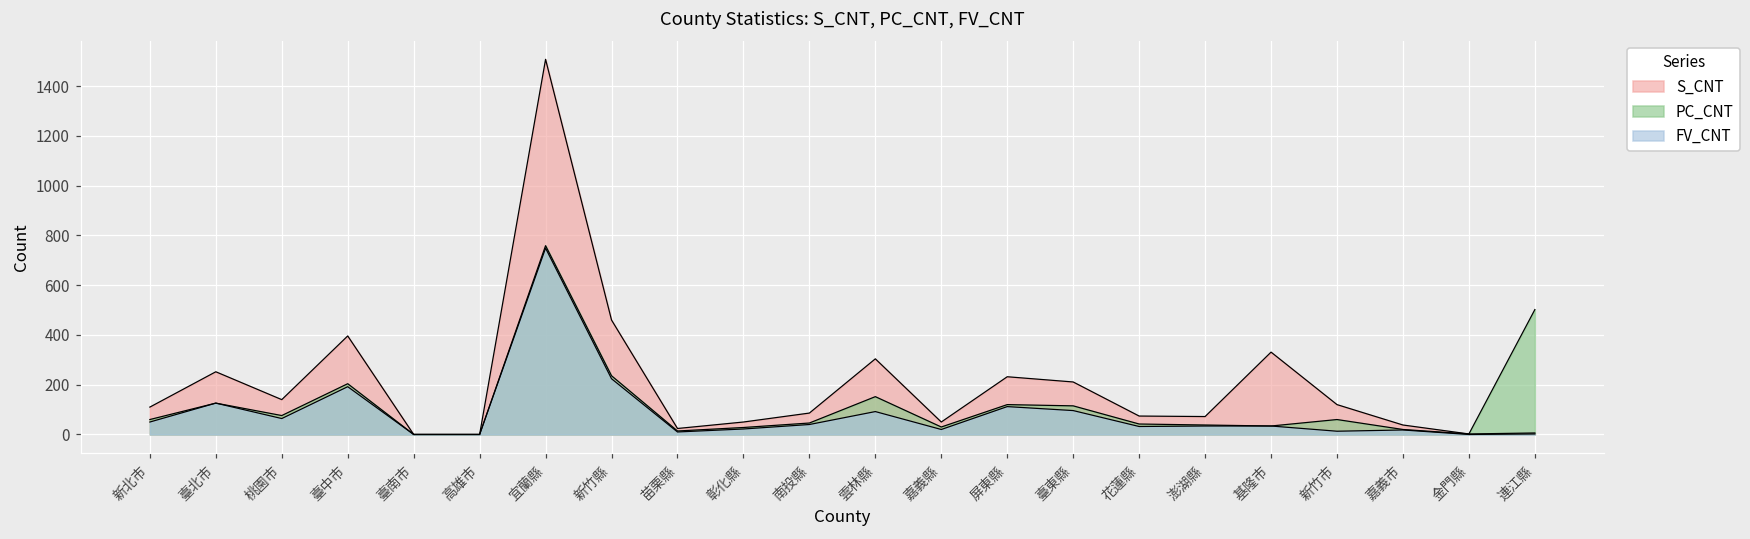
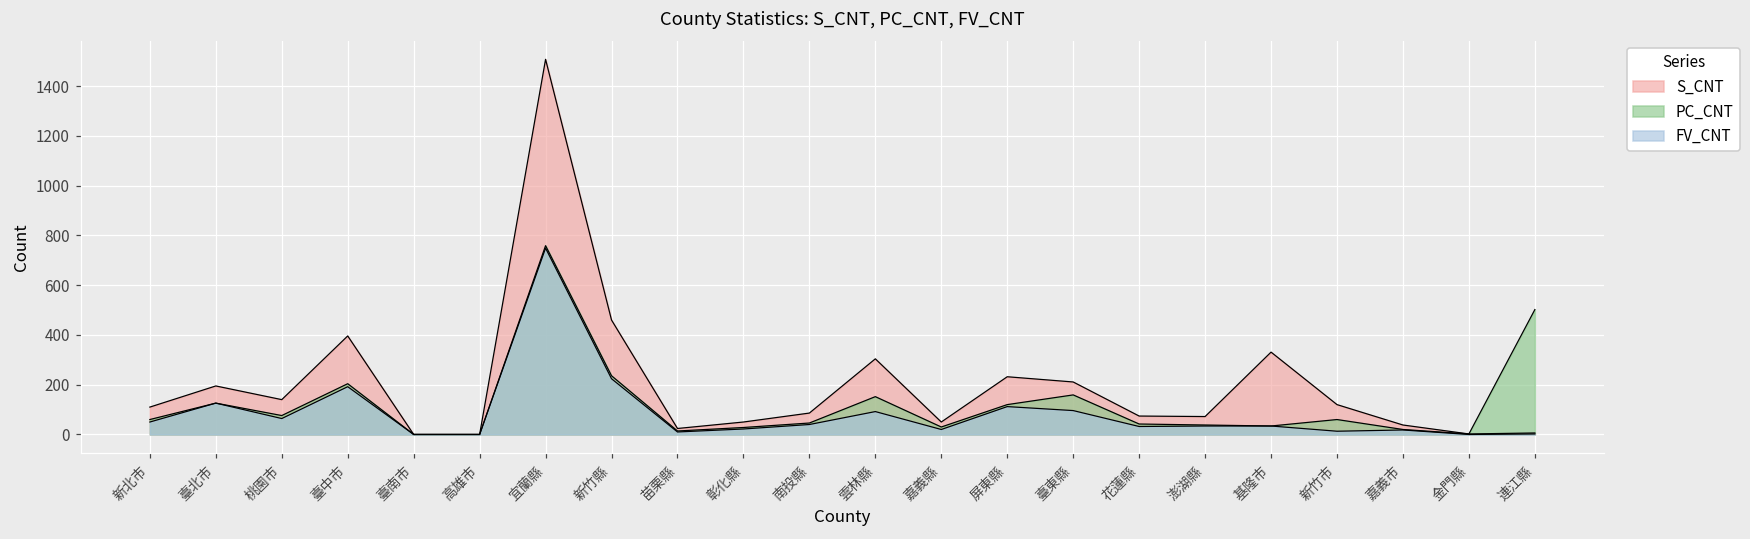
  {
    "S_CNT": {
      "新北市": 110,
-     "臺北市": 250,
+     "臺北市": 200,
      "桃園市": 140,
      "臺中市": 400,
      "宜蘭縣": 1510,
      "新竹縣": 460,
      "彰化縣": 50,
      "南投縣": 90,
      "雲林縣": 300,
      "嘉義縣": 50,
      "屏東縣": 230,
      "臺東縣": 210,
      "花蓮縣": 70,
      "澎湖縣": 70,
      "基隆市": 330,
      "新竹市": 120,
      "嘉義市": 40
    },
    "PC_CNT": {
      "桃園市": 80,
      "臺中市": 200,
      "新竹縣": 240,
      "雲林縣": 150,
-     "臺東縣": 120,
+     "臺東縣": 160,
      "新竹市": 60,
      "連江縣": 500
    },
    "FV_CNT": {
      "桃園市": 60,
      "臺中市": 190,
      "新竹縣": 220,
      "雲林縣": 90,
      "臺東縣": 100,
      "新竹市": 10
    }
  }
